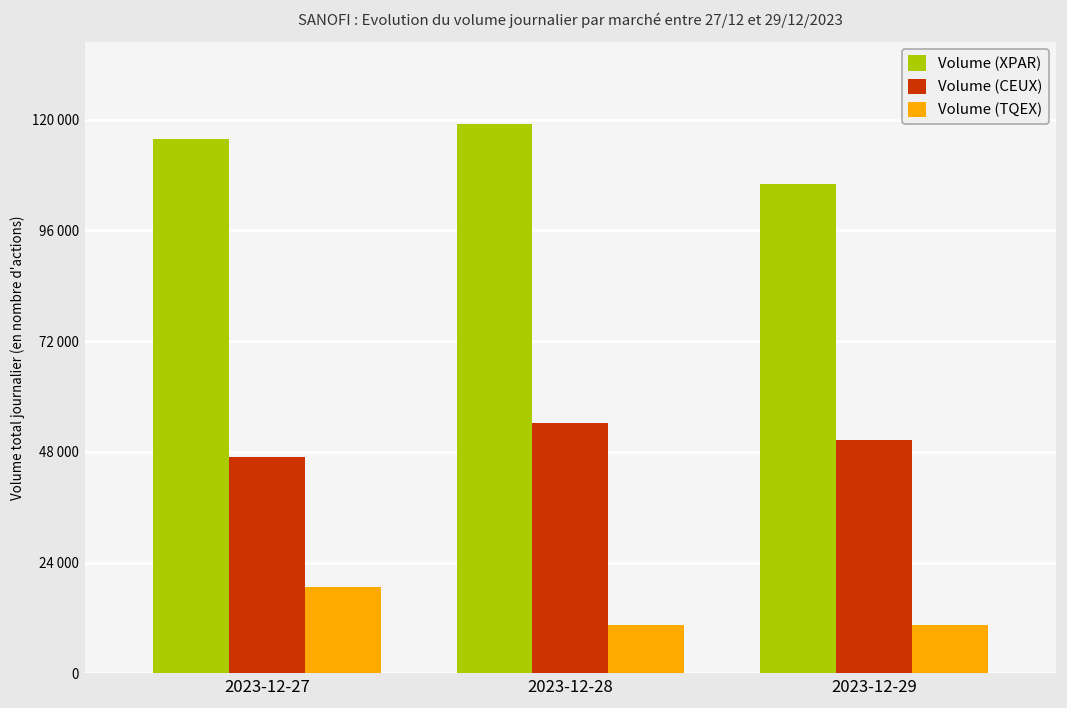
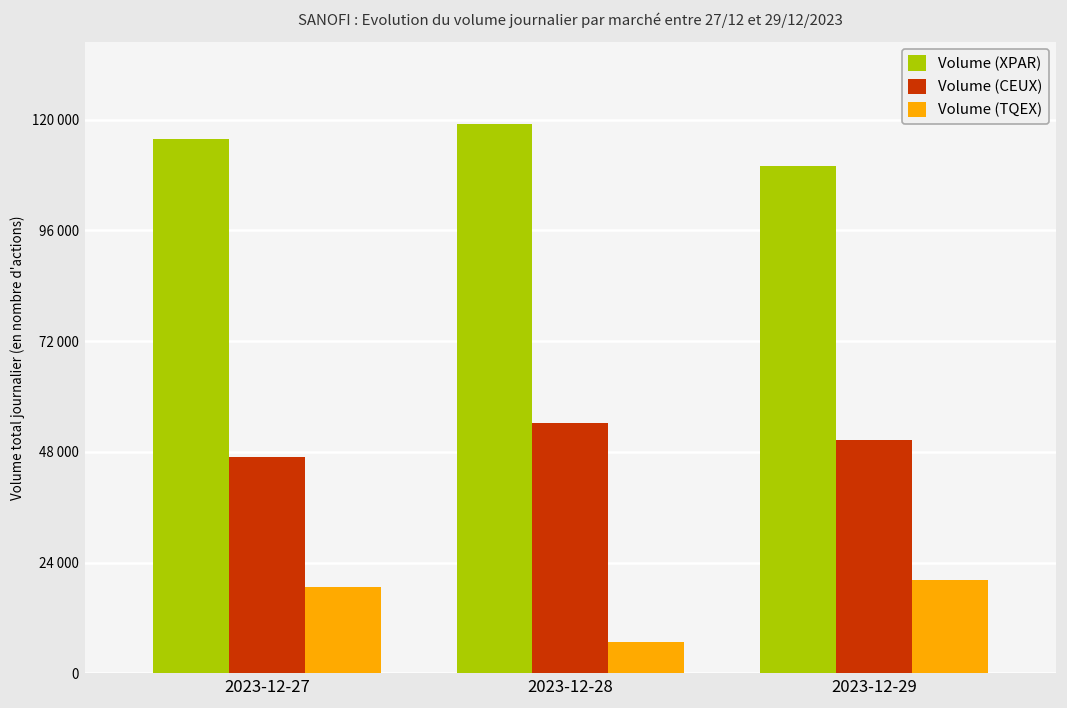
  {
    "Volume (XPAR)": {
      "2023-12-27": 116000,
      "2023-12-28": 119000,
-     "2023-12-29": 106000
+     "2023-12-29": 110000
    },
    "Volume (CEUX)": {
      "2023-12-27": 47000,
      "2023-12-28": 54000,
      "2023-12-29": 50000
    },
    "Volume (TQEX)": {
      "2023-12-27": 19000,
-     "2023-12-28": 11000,
-     "2023-12-29": 10000
+     "2023-12-28": 7000,
+     "2023-12-29": 20000
    }
  }
